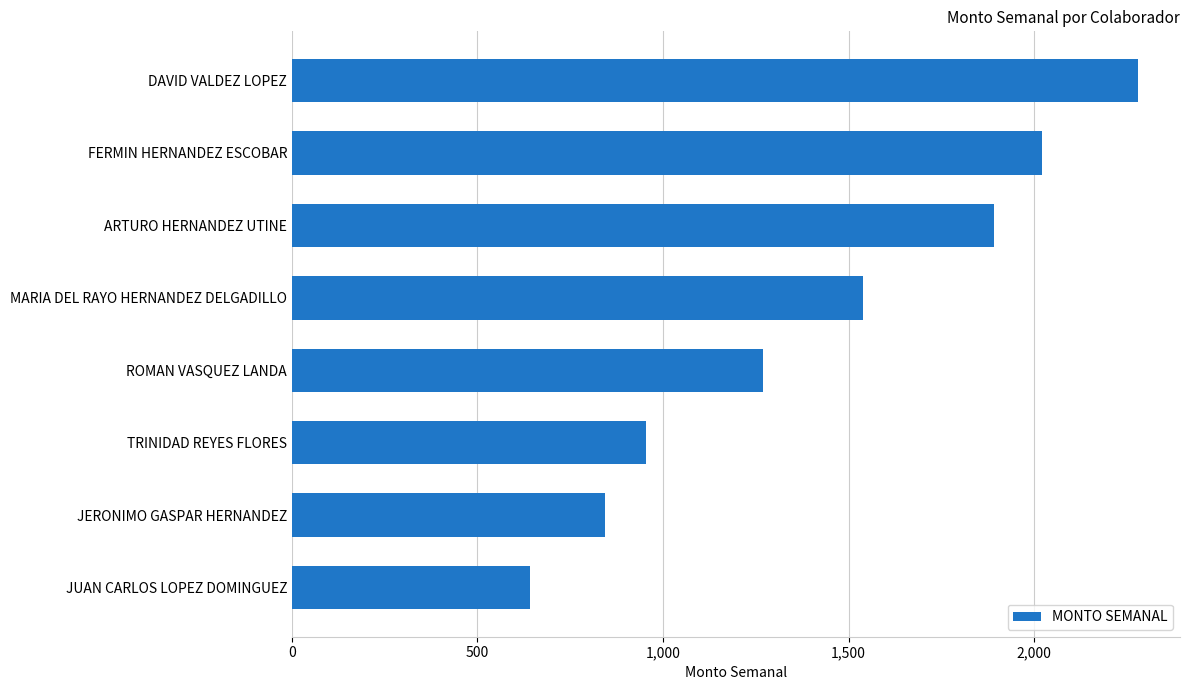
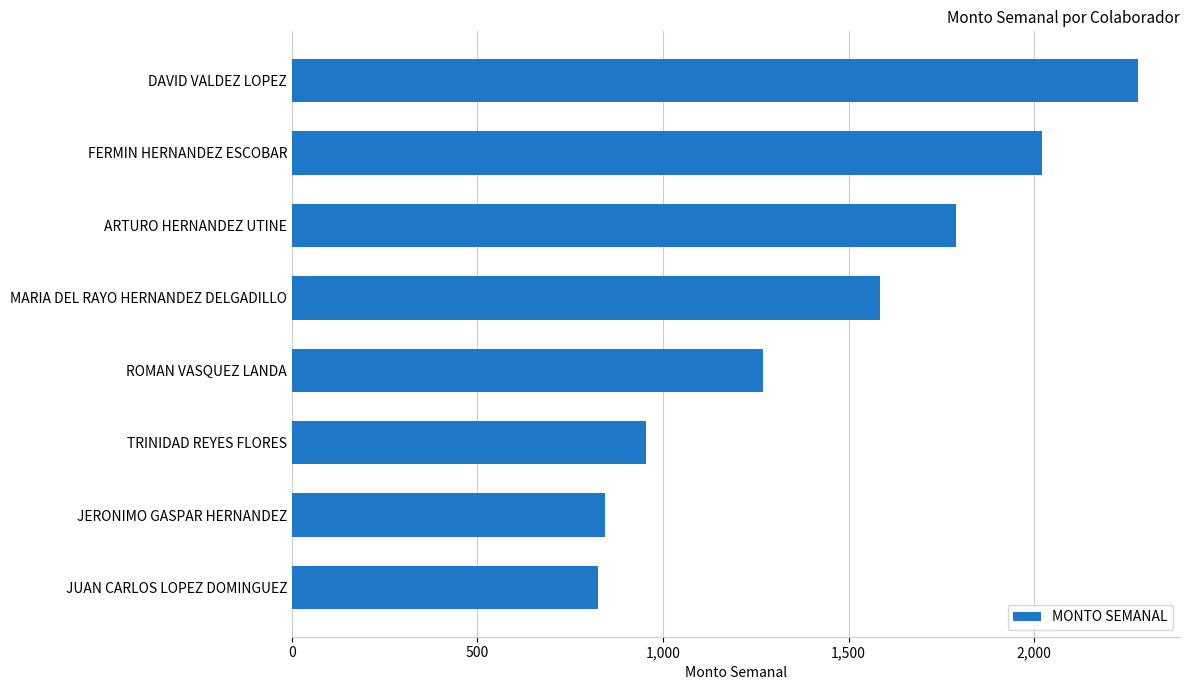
  {
    "DAVID VALDEZ LOPEZ": "2,280",
    "FERMIN HERNANDEZ ESCOBAR": "2,020",
-   "ARTURO HERNANDEZ UTINE": "1,890",
-   "MARIA DEL RAYO HERNANDEZ DELGADILLO": "1,540",
+   "ARTURO HERNANDEZ UTINE": "1,790",
+   "MARIA DEL RAYO HERNANDEZ DELGADILLO": "1,590",
    "ROMAN VASQUEZ LANDA": "1,270",
    "TRINIDAD REYES FLORES": "950",
    "JERONIMO GASPAR HERNANDEZ": "840",
-   "JUAN CARLOS LOPEZ DOMINGUEZ": "640"
+   "JUAN CARLOS LOPEZ DOMINGUEZ": "820"
  }
